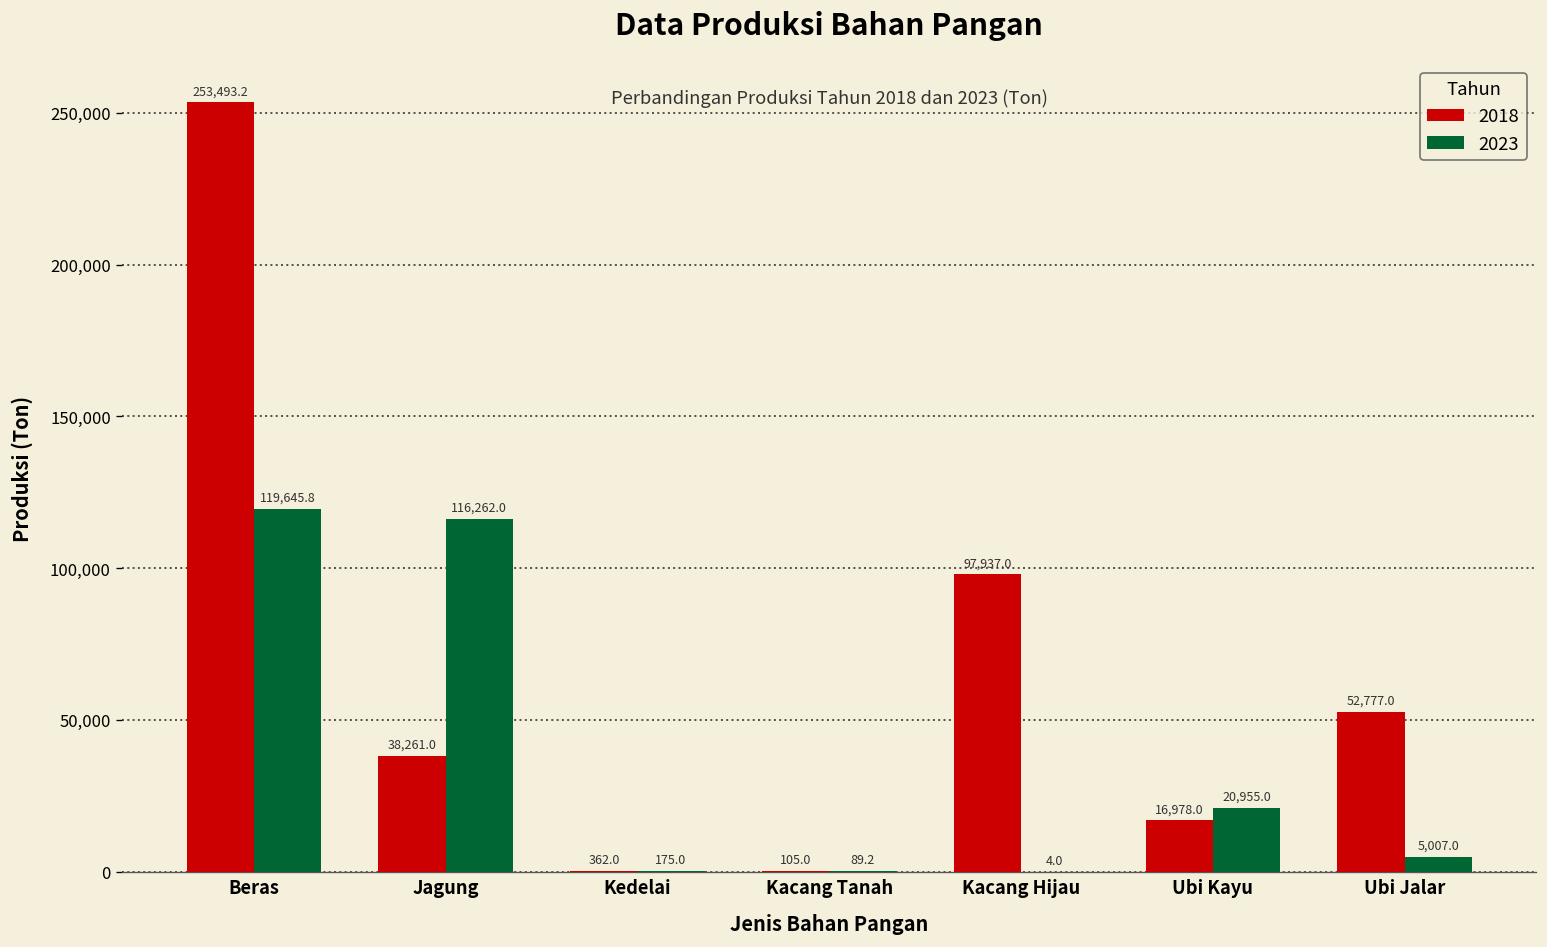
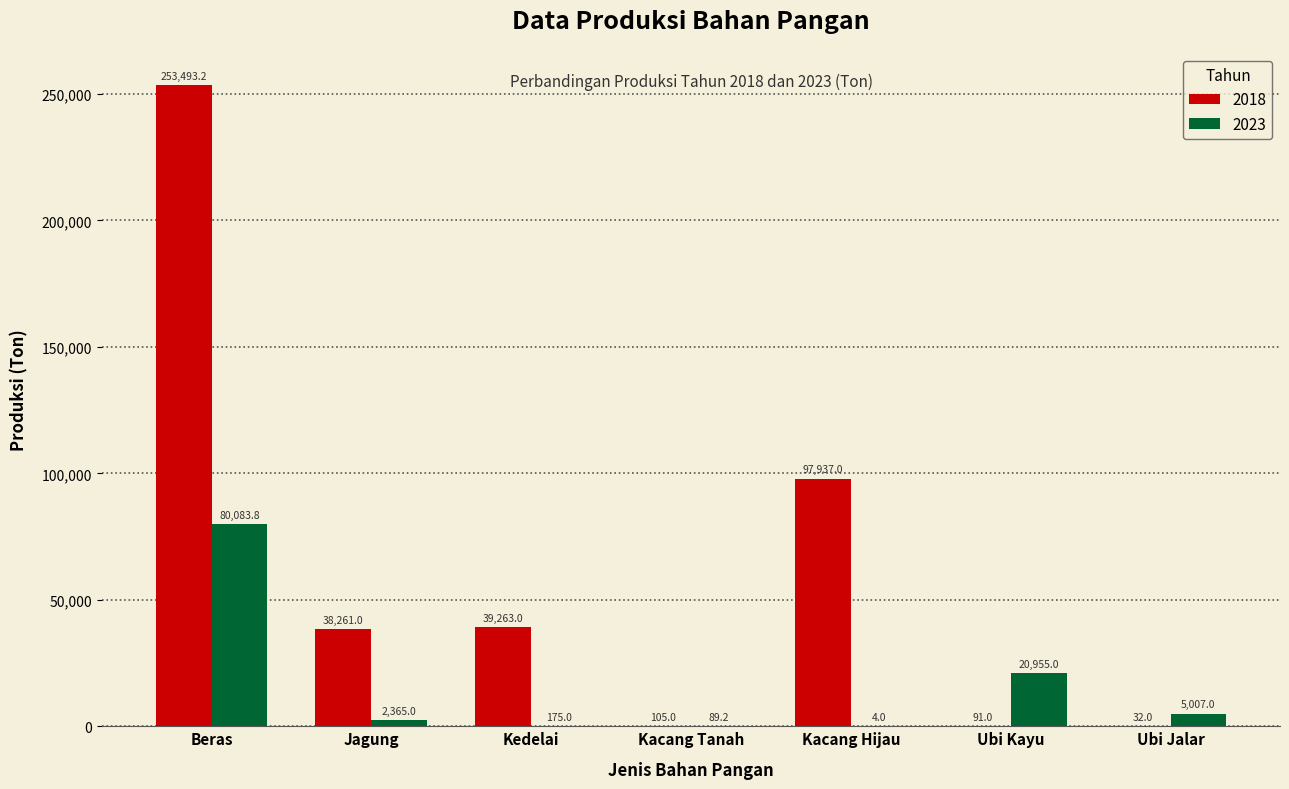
  {
    "2018": {
      "Beras": "253,493.2",
      "Jagung": "38,261.0",
-     "Kedelai": "362.0",
+     "Kedelai": "39,263.0",
      "Kacang Tanah": "105.0",
      "Kacang Hijau": "97,937.0",
-     "Ubi Kayu": "16,978.0",
-     "Ubi Jalar": "52,777.0"
+     "Ubi Kayu": "91.0",
+     "Ubi Jalar": "32.0"
    },
    "2023": {
-     "Beras": "119,645.8",
-     "Jagung": "116,262.0",
+     "Beras": "80,083.8",
+     "Jagung": "2,365.0",
      "Kedelai": "175.0",
      "Kacang Tanah": "89.2",
      "Kacang Hijau": "4.0",
      "Ubi Kayu": "20,955.0",
      "Ubi Jalar": "5,007.0"
    }
  }
